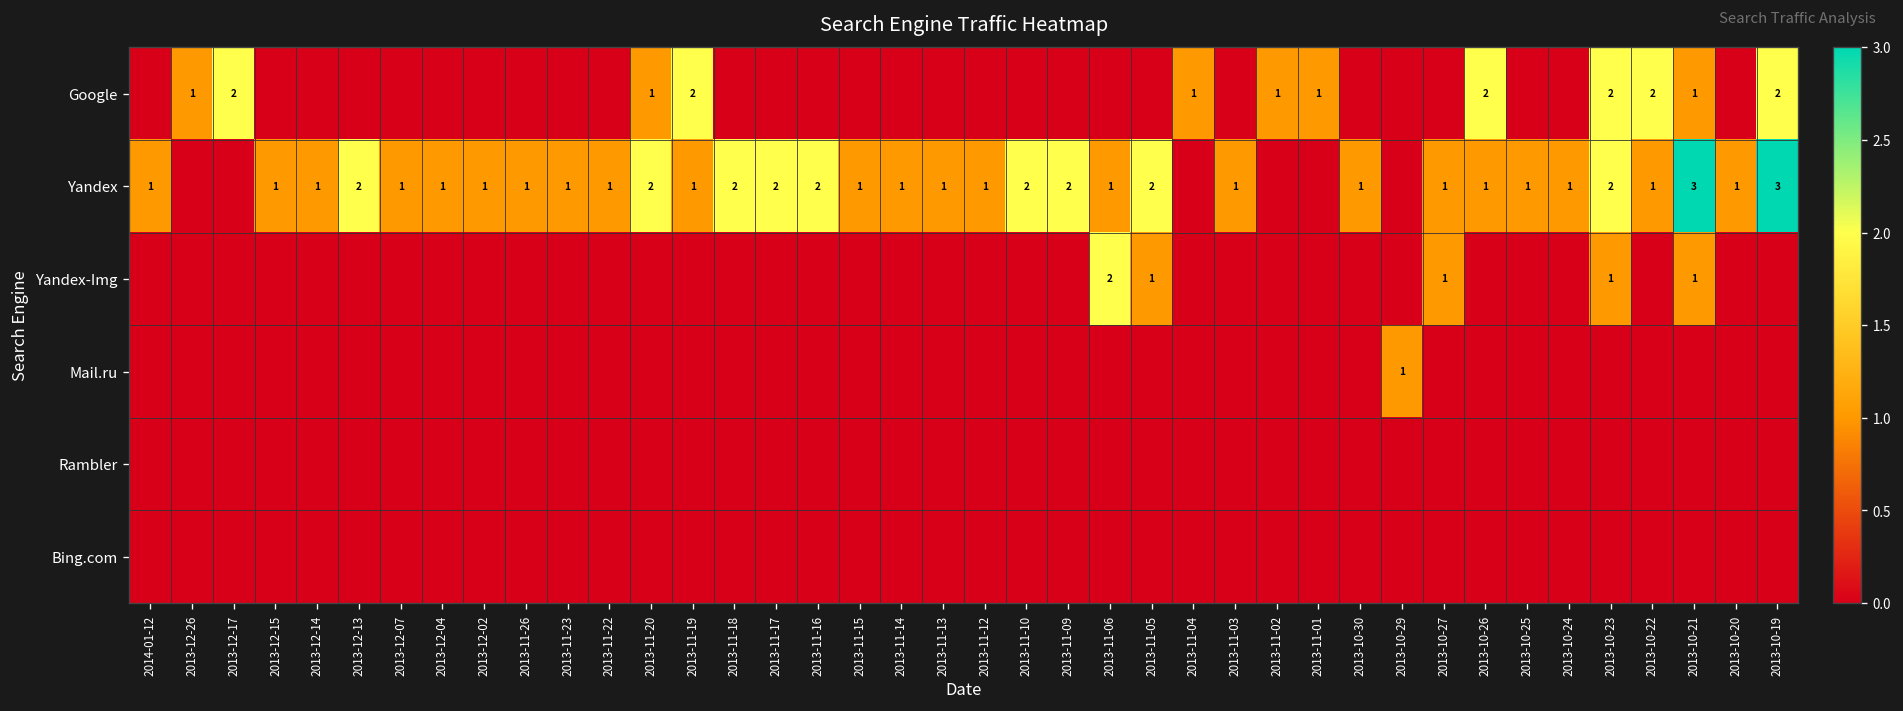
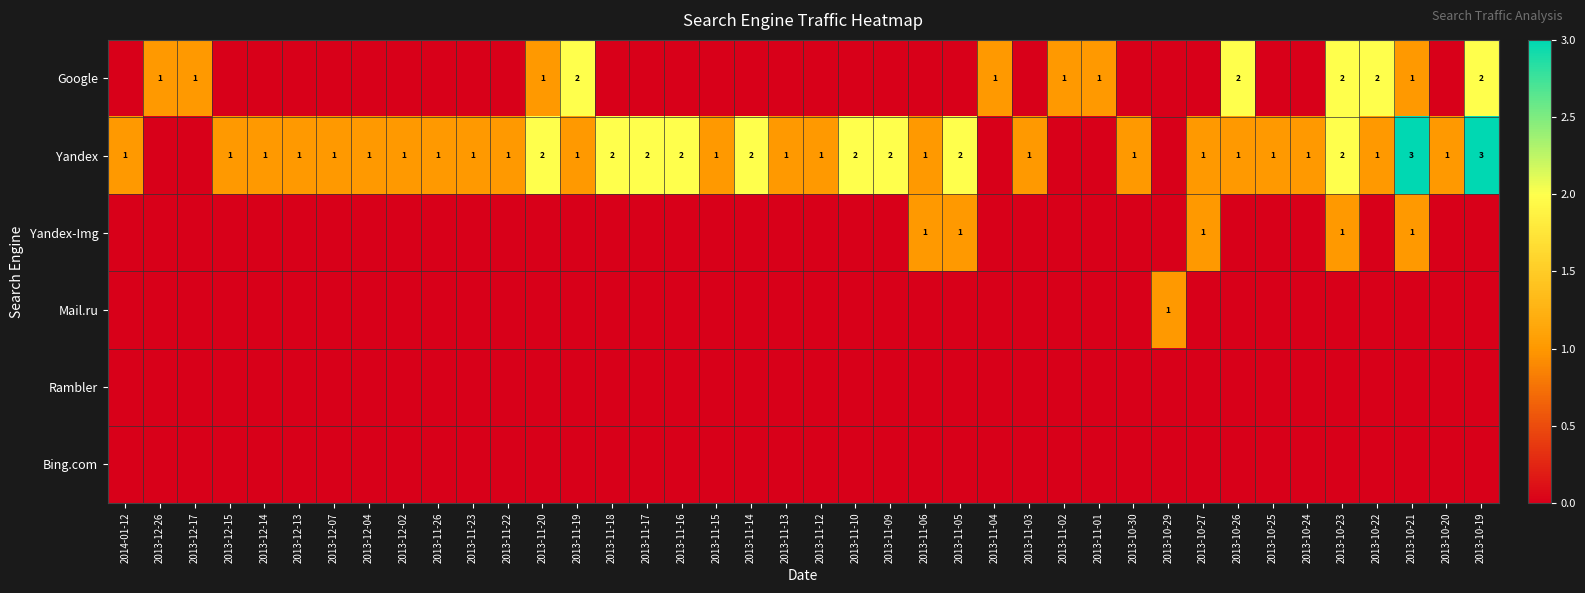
  {
    "Google": {
      "2013-12-26": 1,
-     "2013-12-17": 2,
+     "2013-12-17": 1,
      "2013-11-20": 1,
      "2013-11-19": 2,
      "2013-11-04": 1,
      "2013-11-02": 1,
      "2013-11-01": 1,
      "2013-10-26": 2,
      "2013-10-23": 2,
      "2013-10-22": 2,
      "2013-10-21": 1,
      "2013-10-19": 2
    },
    "Yandex": {
      "2014-01-12": 1,
      "2013-12-15": 1,
      "2013-12-14": 1,
-     "2013-12-13": 2,
+     "2013-12-13": 1,
      "2013-12-07": 1,
      "2013-12-04": 1,
      "2013-12-02": 1,
      "2013-11-26": 1,
      "2013-11-23": 1,
      "2013-11-22": 1,
      "2013-11-20": 2,
      "2013-11-19": 1,
      "2013-11-18": 2,
      "2013-11-17": 2,
      "2013-11-16": 2,
      "2013-11-15": 1,
-     "2013-11-14": 1,
+     "2013-11-14": 2,
      "2013-11-13": 1,
      "2013-11-12": 1,
      "2013-11-10": 2,
      "2013-11-09": 2,
      "2013-11-06": 1,
      "2013-11-05": 2,
      "2013-11-03": 1,
      "2013-10-30": 1,
      "2013-10-27": 1,
      "2013-10-26": 1,
      "2013-10-25": 1,
      "2013-10-24": 1,
      "2013-10-23": 2,
      "2013-10-22": 1,
      "2013-10-21": 3,
      "2013-10-20": 1,
      "2013-10-19": 3
    },
    "Yandex-Img": {
-     "2013-11-06": 2,
+     "2013-11-06": 1,
      "2013-11-05": 1,
      "2013-10-27": 1,
      "2013-10-23": 1,
      "2013-10-21": 1
    },
    "Mail.ru": {
      "2013-10-29": 1
    }
  }
